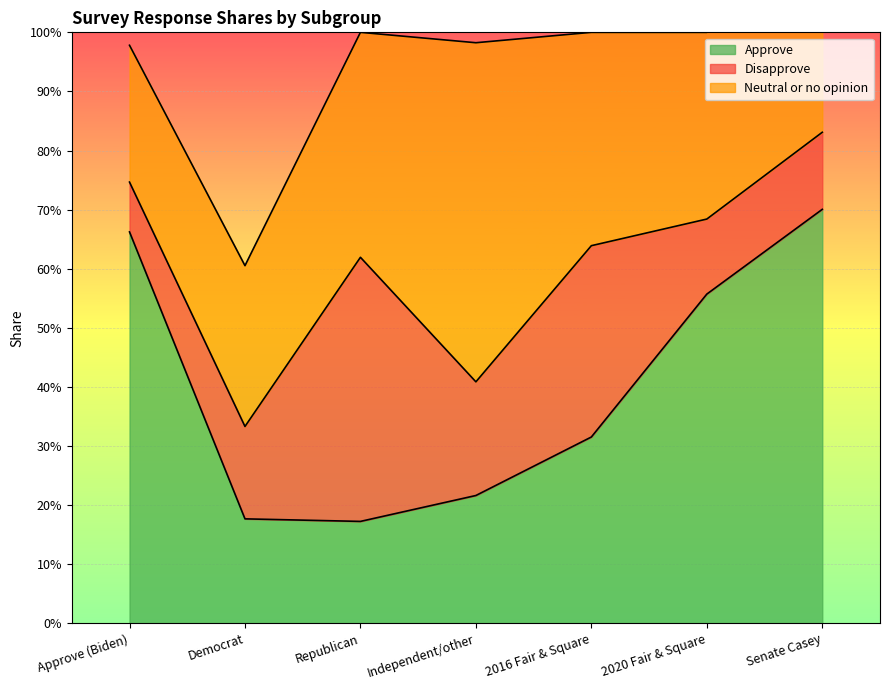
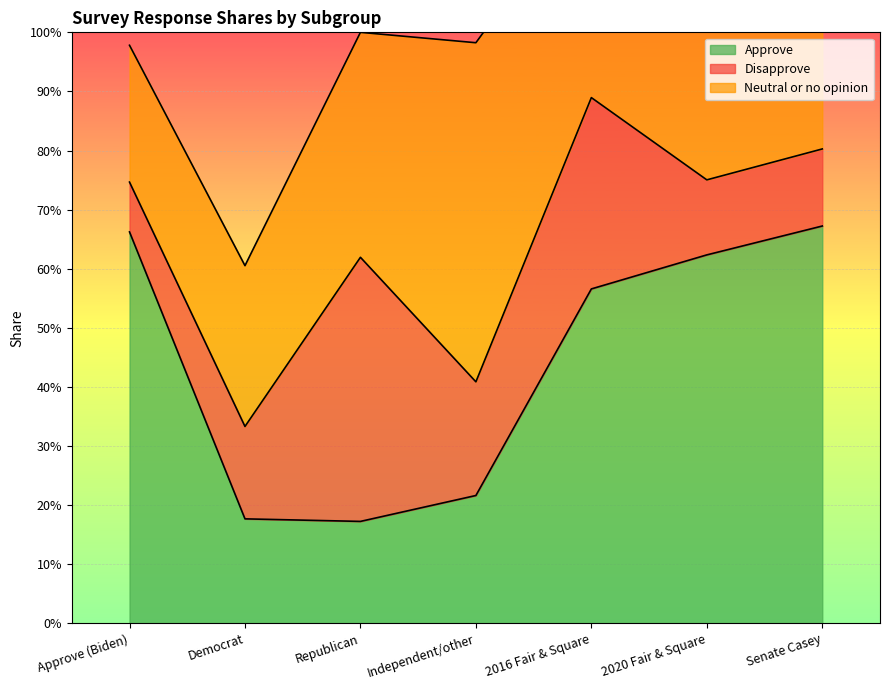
  {
    "Approve": {
      "Approve (Biden)": "66%",
      "Democrat": "18%",
      "Republican": "17%",
      "Independent/other": "22%",
-     "2016 Fair & Square": "32%",
-     "2020 Fair & Square": "56%",
-     "Senate Casey": "70%"
+     "2016 Fair & Square": "57%",
+     "2020 Fair & Square": "62%",
+     "Senate Casey": "67%"
    },
    "Disapprove": {
      "Approve (Biden)": "8%",
      "Democrat": "16%",
      "Republican": "45%",
      "Independent/other": "19%",
      "2016 Fair & Square": "32%",
      "2020 Fair & Square": "13%",
      "Senate Casey": "13%"
    },
    "Neutral or no opinion": {
      "Approve (Biden)": "23%",
      "Democrat": "27%",
      "Republican": "38%",
      "Independent/other": "57%"
    }
  }
